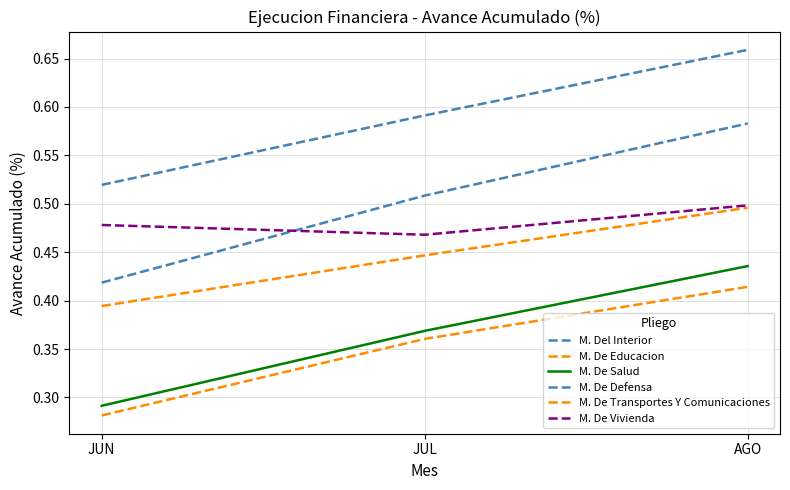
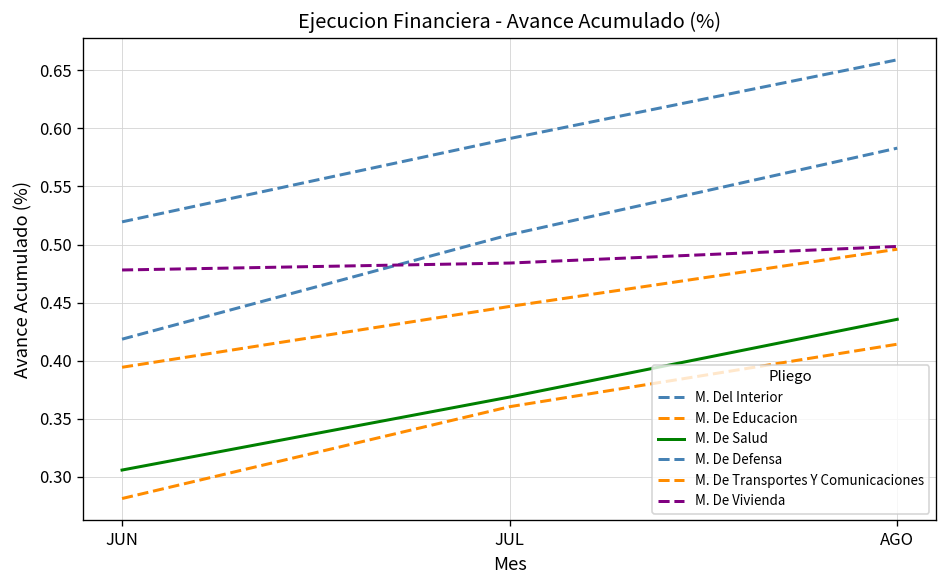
  {
    "M. De Salud": {
-     "JUN": 0.29,
+     "JUN": 0.31,
      "JUL": 0.37,
      "AGO": 0.44
    },
    "M. De Vivienda": {
      "JUN": 0.48,
-     "JUL": 0.47
+     "JUL": 0.48
    }
  }
